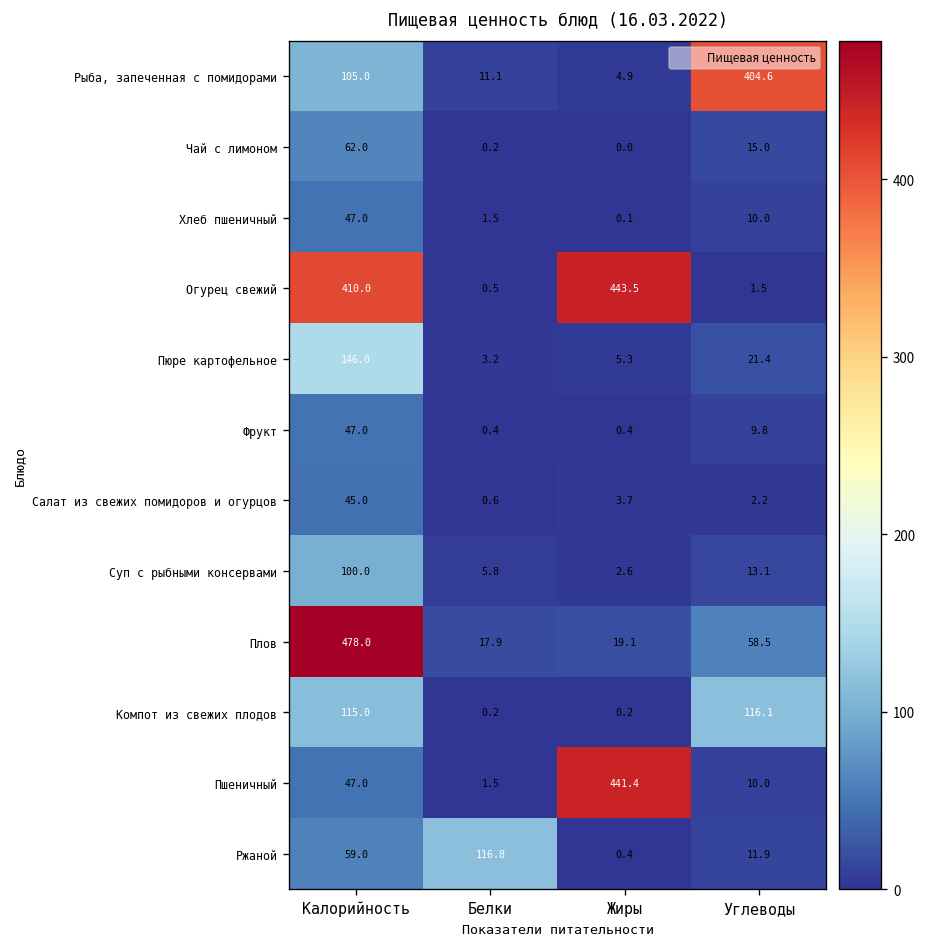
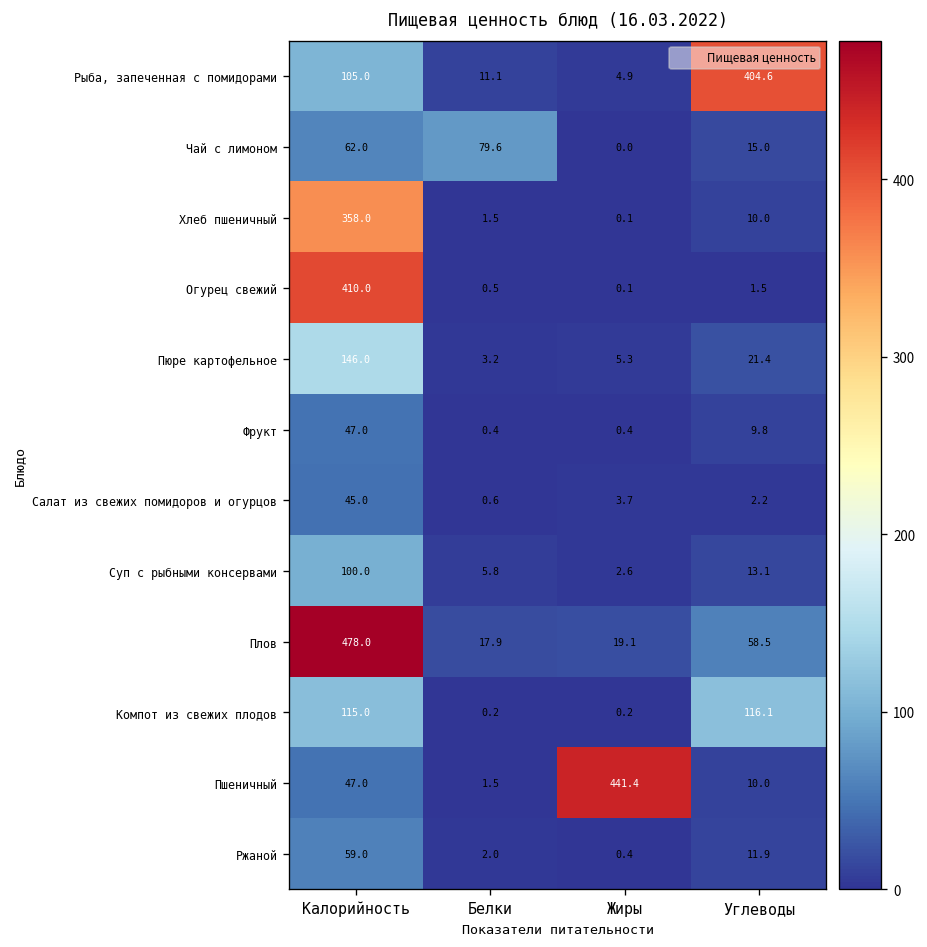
  {
    "Рыба, запеченная с помидорами": {
      "Калорийность": 105.0,
      "Белки": 11.1,
      "Жиры": 4.9,
      "Углеводы": 404.6
    },
    "Чай с лимоном": {
      "Калорийность": 62.0,
-     "Белки": 0.2,
+     "Белки": 79.6,
      "Жиры": 0.0,
      "Углеводы": 15.0
    },
    "Хлеб пшеничный": {
-     "Калорийность": 47.0,
+     "Калорийность": 358.0,
      "Белки": 1.5,
      "Жиры": 0.1,
      "Углеводы": 10.0
    },
    "Огурец свежий": {
      "Калорийность": 410.0,
      "Белки": 0.5,
-     "Жиры": 443.5,
+     "Жиры": 0.1,
      "Углеводы": 1.5
    },
    "Пюре картофельное": {
      "Калорийность": 146.0,
      "Белки": 3.2,
      "Жиры": 5.3,
      "Углеводы": 21.4
    },
    "Фрукт": {
      "Калорийность": 47.0,
      "Белки": 0.4,
      "Жиры": 0.4,
      "Углеводы": 9.8
    },
    "Салат из свежих помидоров и огурцов": {
      "Калорийность": 45.0,
      "Белки": 0.6,
      "Жиры": 3.7,
      "Углеводы": 2.2
    },
    "Суп с рыбными консервами": {
      "Калорийность": 100.0,
      "Белки": 5.8,
      "Жиры": 2.6,
      "Углеводы": 13.1
    },
    "Плов": {
      "Калорийность": 478.0,
      "Белки": 17.9,
      "Жиры": 19.1,
      "Углеводы": 58.5
    },
    "Компот из свежих плодов": {
      "Калорийность": 115.0,
      "Белки": 0.2,
      "Жиры": 0.2,
      "Углеводы": 116.1
    },
    "Пшеничный": {
      "Калорийность": 47.0,
      "Белки": 1.5,
      "Жиры": 441.4,
      "Углеводы": 10.0
    },
    "Ржаной": {
      "Калорийность": 59.0,
-     "Белки": 116.8,
+     "Белки": 2.0,
      "Жиры": 0.4,
      "Углеводы": 11.9
    }
  }
